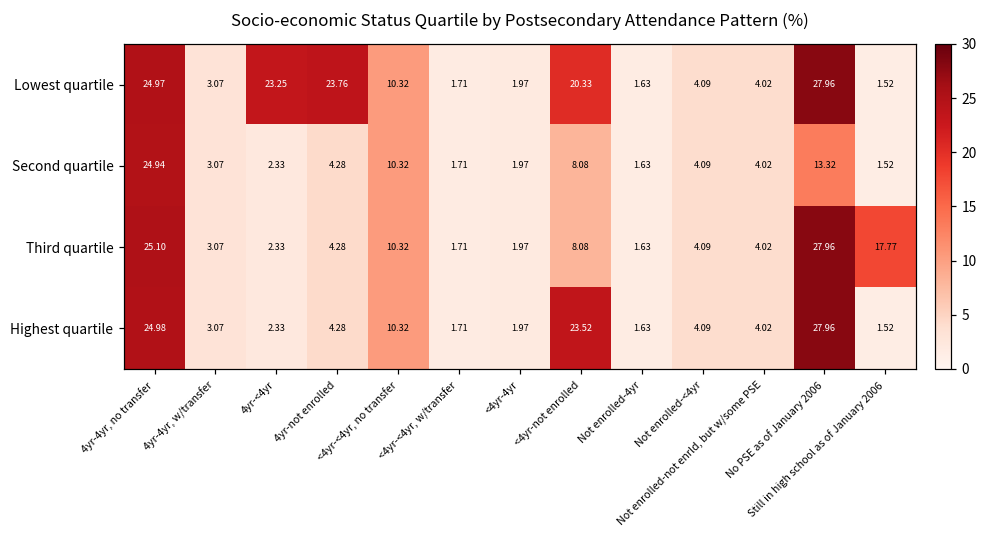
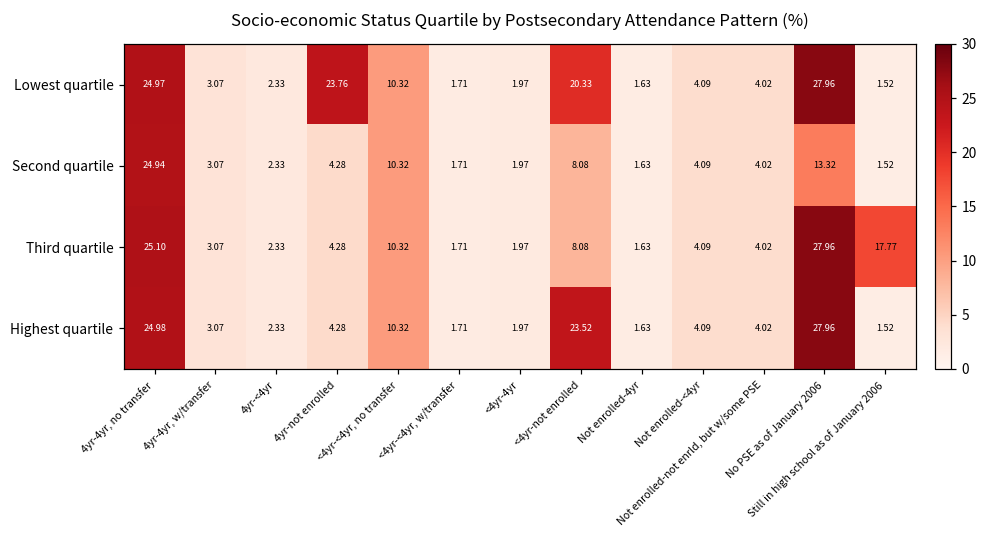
  {
    "Lowest quartile": {
      "4yr-4yr, no transfer": 24.97,
      "4yr-4yr, w/transfer": 3.07,
-     "4yr-<4yr": 23.25,
+     "4yr-<4yr": 2.33,
      "4yr-not enrolled": 23.76,
      "<4yr-<4yr, no transfer": 10.32,
      "<4yr-<4yr, w/transfer": 1.71,
      "<4yr-4yr": 1.97,
      "<4yr-not enrolled": 20.33,
      "Not enrolled-4yr": 1.63,
      "Not enrolled-<4yr": 4.09,
      "Not enrolled-not enrld, but w/some PSE": 4.02,
      "No PSE as of January 2006": 27.96,
      "Still in high school as of January 2006": 1.52
    },
    "Second quartile": {
      "4yr-4yr, no transfer": 24.94,
      "4yr-4yr, w/transfer": 3.07,
      "4yr-<4yr": 2.33,
      "4yr-not enrolled": 4.28,
      "<4yr-<4yr, no transfer": 10.32,
      "<4yr-<4yr, w/transfer": 1.71,
      "<4yr-4yr": 1.97,
      "<4yr-not enrolled": 8.08,
      "Not enrolled-4yr": 1.63,
      "Not enrolled-<4yr": 4.09,
      "Not enrolled-not enrld, but w/some PSE": 4.02,
      "No PSE as of January 2006": 13.32,
      "Still in high school as of January 2006": 1.52
    },
    "Third quartile": {
      "4yr-4yr, no transfer": 25.10,
      "4yr-4yr, w/transfer": 3.07,
      "4yr-<4yr": 2.33,
      "4yr-not enrolled": 4.28,
      "<4yr-<4yr, no transfer": 10.32,
      "<4yr-<4yr, w/transfer": 1.71,
      "<4yr-4yr": 1.97,
      "<4yr-not enrolled": 8.08,
      "Not enrolled-4yr": 1.63,
      "Not enrolled-<4yr": 4.09,
      "Not enrolled-not enrld, but w/some PSE": 4.02,
      "No PSE as of January 2006": 27.96,
      "Still in high school as of January 2006": 17.77
    },
    "Highest quartile": {
      "4yr-4yr, no transfer": 24.98,
      "4yr-4yr, w/transfer": 3.07,
      "4yr-<4yr": 2.33,
      "4yr-not enrolled": 4.28,
      "<4yr-<4yr, no transfer": 10.32,
      "<4yr-<4yr, w/transfer": 1.71,
      "<4yr-4yr": 1.97,
      "<4yr-not enrolled": 23.52,
      "Not enrolled-4yr": 1.63,
      "Not enrolled-<4yr": 4.09,
      "Not enrolled-not enrld, but w/some PSE": 4.02,
      "No PSE as of January 2006": 27.96,
      "Still in high school as of January 2006": 1.52
    }
  }
